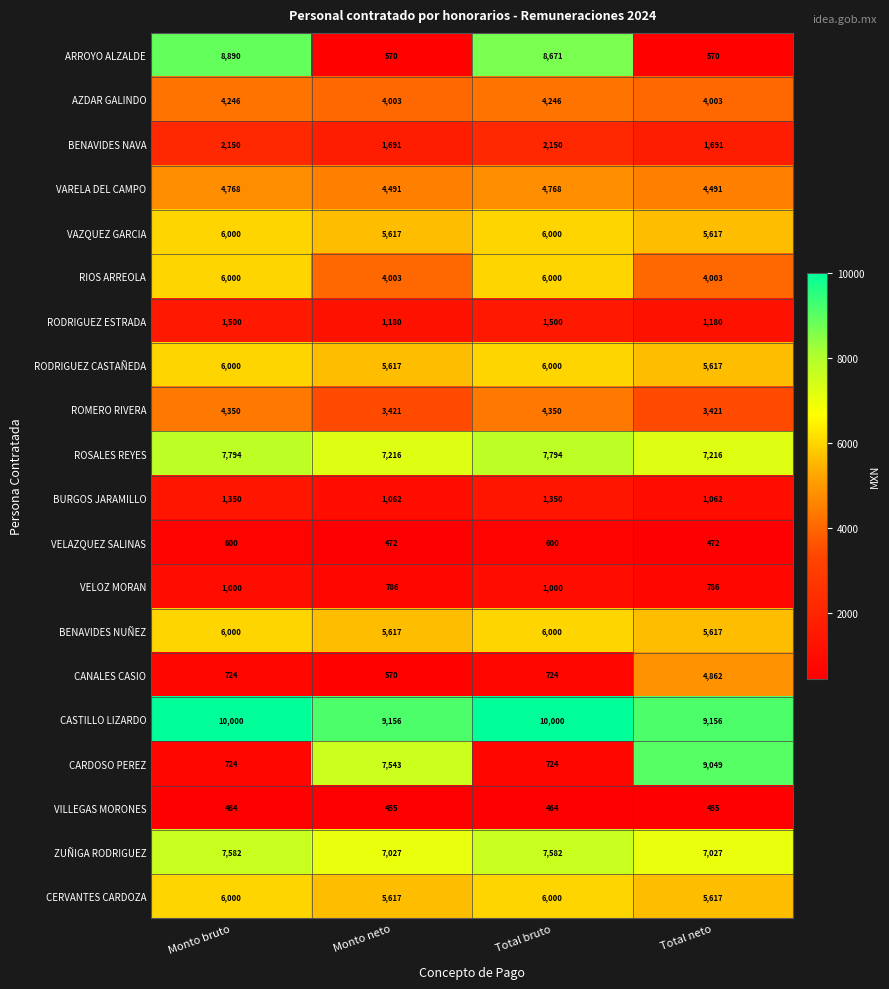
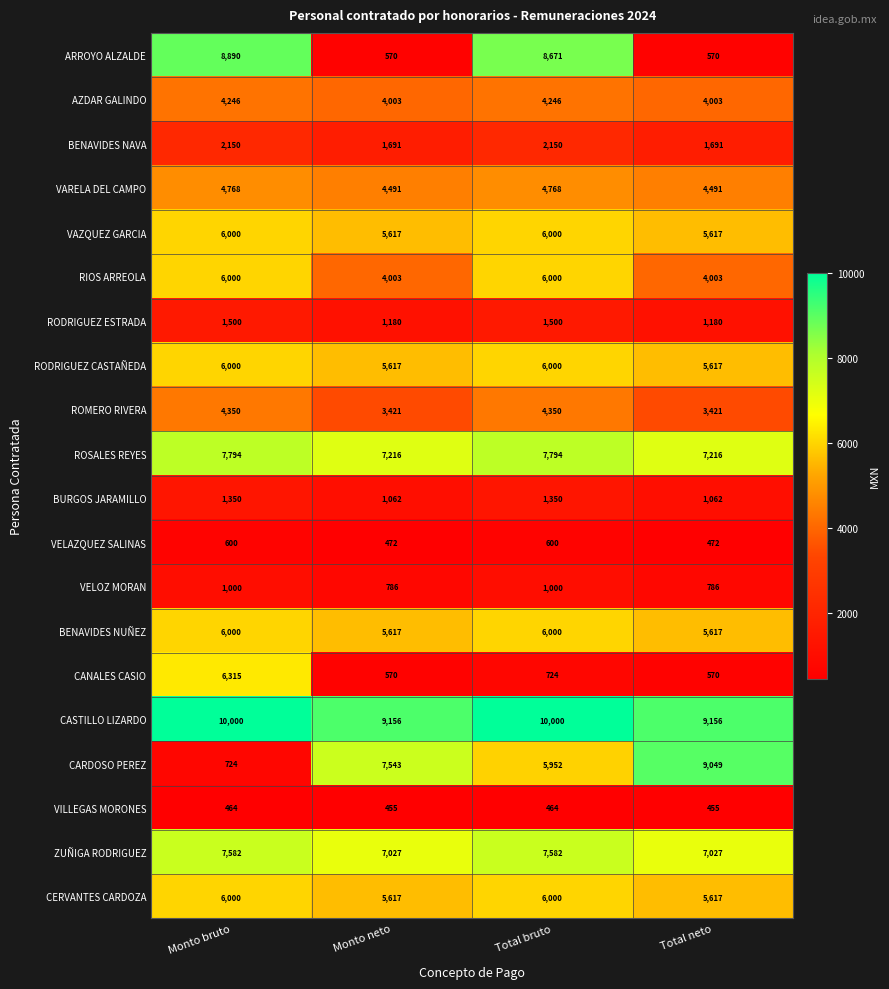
  {
    "ARROYO ALZALDE": {
      "Monto bruto": "8,890",
      "Monto neto": "570",
      "Total bruto": "8,671",
      "Total neto": "570"
    },
    "AZDAR GALINDO": {
      "Monto bruto": "4,246",
      "Monto neto": "4,003",
      "Total bruto": "4,246",
      "Total neto": "4,003"
    },
    "BENAVIDES NAVA": {
      "Monto bruto": "2,150",
      "Monto neto": "1,691",
      "Total bruto": "2,150",
      "Total neto": "1,691"
    },
    "VARELA DEL CAMPO": {
      "Monto bruto": "4,768",
      "Monto neto": "4,491",
      "Total bruto": "4,768",
      "Total neto": "4,491"
    },
    "VAZQUEZ GARCIA": {
      "Monto bruto": "6,000",
      "Monto neto": "5,617",
      "Total bruto": "6,000",
      "Total neto": "5,617"
    },
    "RIOS ARREOLA": {
      "Monto bruto": "6,000",
      "Monto neto": "4,003",
      "Total bruto": "6,000",
      "Total neto": "4,003"
    },
    "RODRIGUEZ ESTRADA": {
      "Monto bruto": "1,500",
      "Monto neto": "1,180",
      "Total bruto": "1,500",
      "Total neto": "1,180"
    },
    "RODRIGUEZ CASTAÑEDA": {
      "Monto bruto": "6,000",
      "Monto neto": "5,617",
      "Total bruto": "6,000",
      "Total neto": "5,617"
    },
    "ROMERO RIVERA": {
      "Monto bruto": "4,350",
      "Monto neto": "3,421",
      "Total bruto": "4,350",
      "Total neto": "3,421"
    },
    "ROSALES REYES": {
      "Monto bruto": "7,794",
      "Monto neto": "7,216",
      "Total bruto": "7,794",
      "Total neto": "7,216"
    },
    "BURGOS JARAMILLO": {
      "Monto bruto": "1,350",
      "Monto neto": "1,062",
      "Total bruto": "1,350",
      "Total neto": "1,062"
    },
    "VELAZQUEZ SALINAS": {
      "Monto bruto": "600",
      "Monto neto": "472",
      "Total bruto": "600",
      "Total neto": "472"
    },
    "VELOZ MORAN": {
      "Monto bruto": "1,000",
      "Monto neto": "786",
      "Total bruto": "1,000",
      "Total neto": "786"
    },
    "BENAVIDES NUÑEZ": {
      "Monto bruto": "6,000",
      "Monto neto": "5,617",
      "Total bruto": "6,000",
      "Total neto": "5,617"
    },
    "CANALES CASIO": {
-     "Monto bruto": "724",
+     "Monto bruto": "6,315",
      "Monto neto": "570",
      "Total bruto": "724",
-     "Total neto": "4,862"
+     "Total neto": "570"
    },
    "CASTILLO LIZARDO": {
      "Monto bruto": "10,000",
      "Monto neto": "9,156",
      "Total bruto": "10,000",
      "Total neto": "9,156"
    },
    "CARDOSO PEREZ": {
      "Monto bruto": "724",
      "Monto neto": "7,543",
-     "Total bruto": "724",
+     "Total bruto": "5,952",
      "Total neto": "9,049"
    },
    "VILLEGAS MORONES": {
      "Monto bruto": "464",
      "Monto neto": "455",
      "Total bruto": "464",
      "Total neto": "455"
    },
    "ZUÑIGA RODRIGUEZ": {
      "Monto bruto": "7,582",
      "Monto neto": "7,027",
      "Total bruto": "7,582",
      "Total neto": "7,027"
    },
    "CERVANTES CARDOZA": {
      "Monto bruto": "6,000",
      "Monto neto": "5,617",
      "Total bruto": "6,000",
      "Total neto": "5,617"
    }
  }
